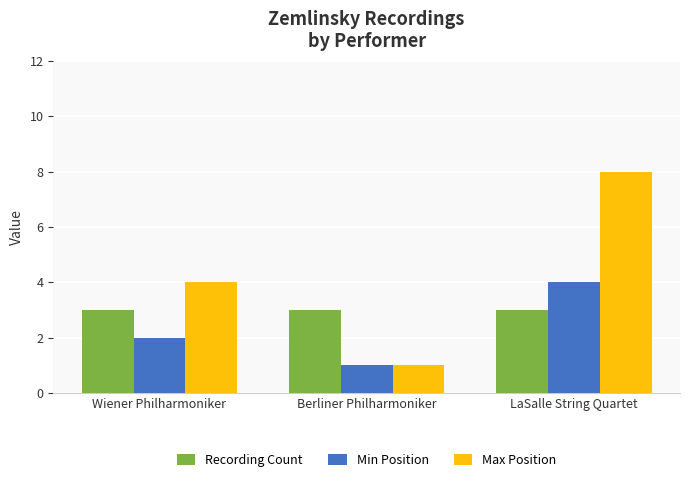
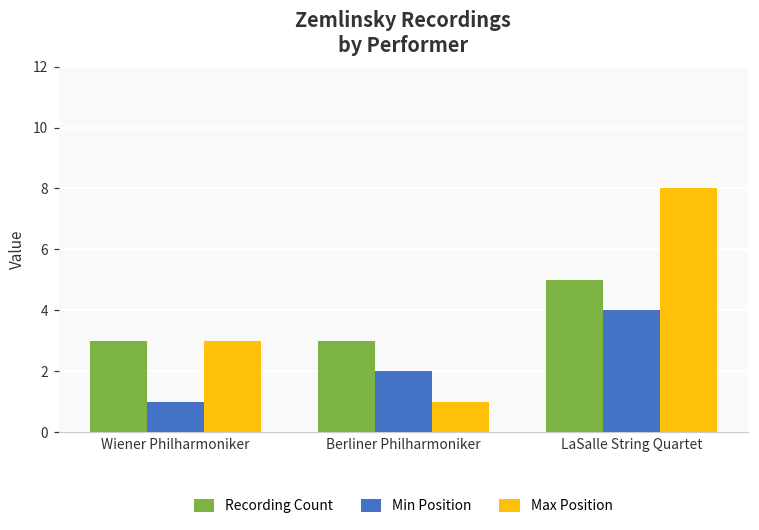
  {
    "Recording Count": {
      "Wiener Philharmoniker": 3,
      "Berliner Philharmoniker": 3,
-     "LaSalle String Quartet": 3
+     "LaSalle String Quartet": 5
    },
    "Min Position": {
-     "Wiener Philharmoniker": 2,
-     "Berliner Philharmoniker": 1,
+     "Wiener Philharmoniker": 1,
+     "Berliner Philharmoniker": 2,
      "LaSalle String Quartet": 4
    },
    "Max Position": {
-     "Wiener Philharmoniker": 4,
+     "Wiener Philharmoniker": 3,
      "Berliner Philharmoniker": 1,
      "LaSalle String Quartet": 8
    }
  }
